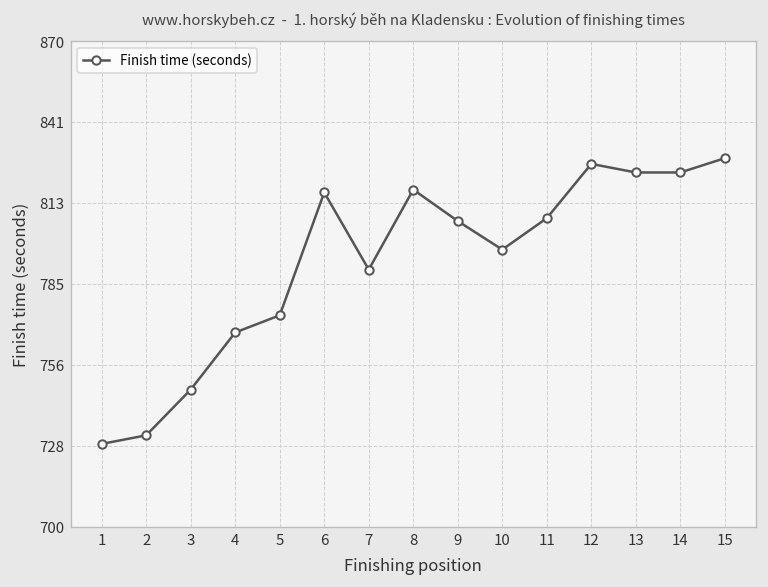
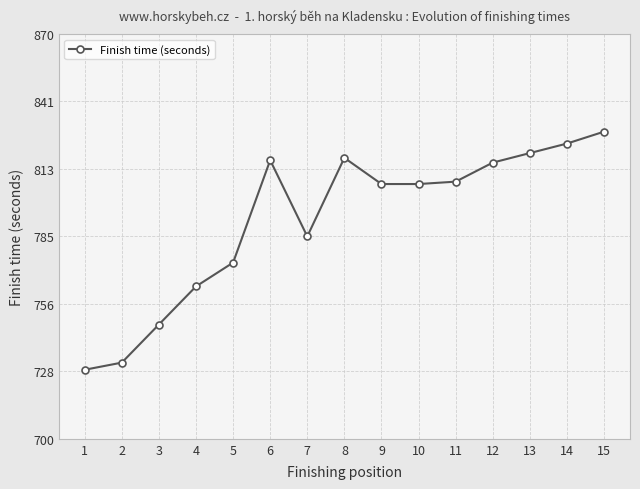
  {
    "1": 729,
    "2": 732,
    "3": 748,
-   "4": 768,
+   "4": 764,
    "5": 774,
    "6": 817,
-   "7": 790,
+   "7": 785,
    "8": 818,
    "9": 807,
-   "10": 797,
+   "10": 807,
    "11": 808,
-   "12": 827,
-   "13": 824,
+   "12": 816,
+   "13": 820,
    "14": 824,
    "15": 829
  }
